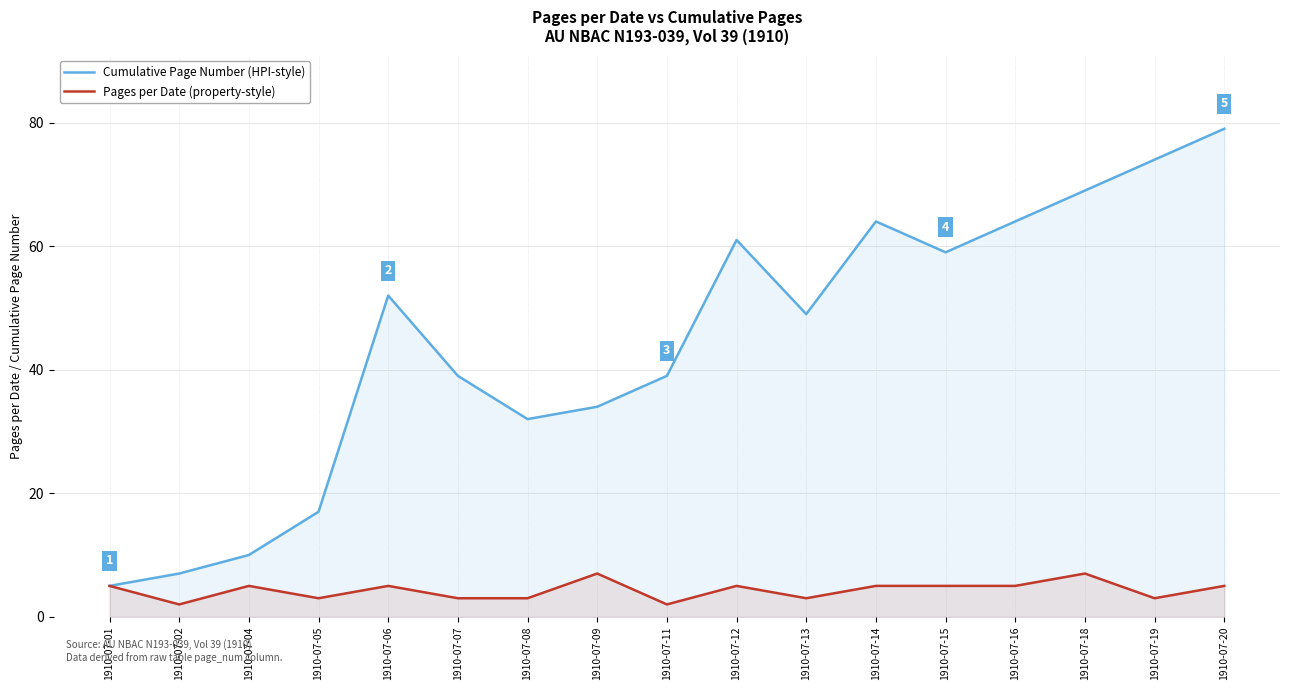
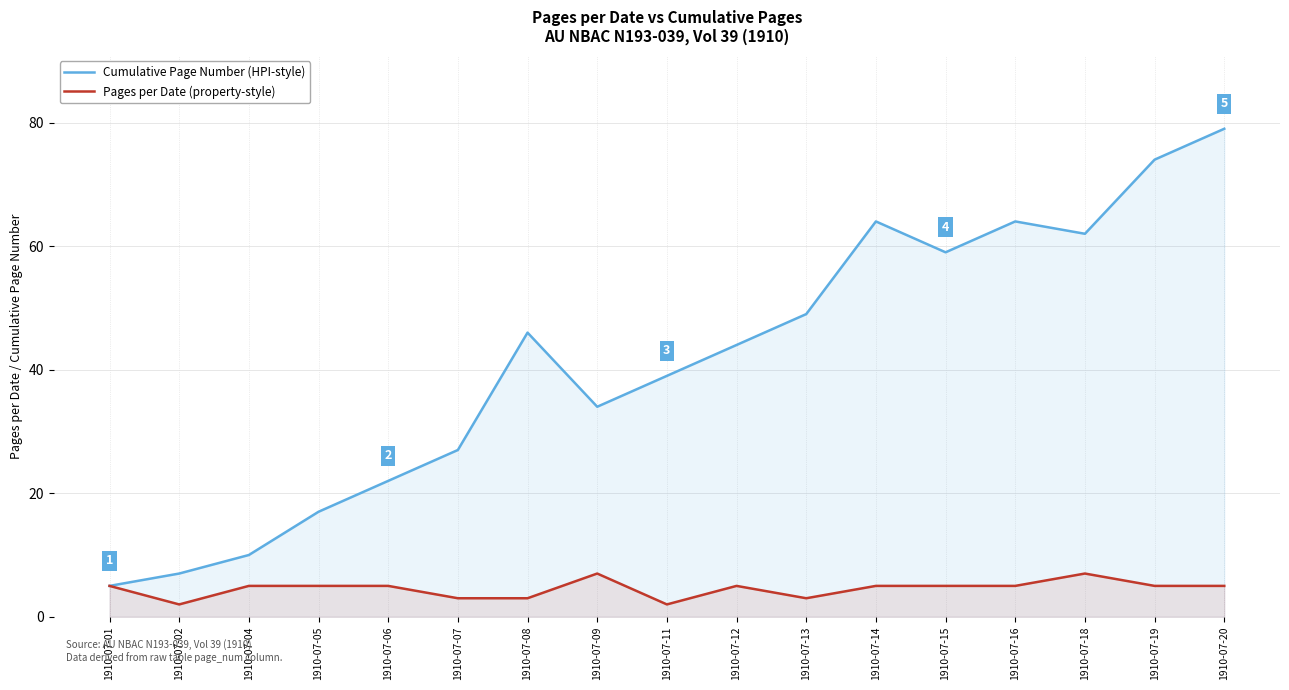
  {
    "Cumulative Page Number (HPI-style)": {
      "1910-07-02": 7,
      "1910-07-04": 10,
      "1910-07-05": 17,
-     "1910-07-06": 52,
-     "1910-07-07": 39,
-     "1910-07-08": 32,
+     "1910-07-06": 22,
+     "1910-07-07": 27,
+     "1910-07-08": 46,
      "1910-07-09": 34,
-     "1910-07-12": 61,
+     "1910-07-12": 44,
      "1910-07-13": 49,
      "1910-07-14": 64,
      "1910-07-16": 64,
-     "1910-07-18": 69,
+     "1910-07-18": 62,
      "1910-07-19": 74
    },
    "Pages per Date (property-style)": {
      "1910-07-02": 2,
      "1910-07-04": 5,
-     "1910-07-05": 3,
+     "1910-07-05": 5,
      "1910-07-06": 5,
      "1910-07-07": 3,
      "1910-07-08": 3,
      "1910-07-09": 7,
      "1910-07-11": 2,
      "1910-07-12": 5,
      "1910-07-13": 3,
      "1910-07-14": 5,
      "1910-07-15": 5,
      "1910-07-16": 5,
      "1910-07-18": 7,
-     "1910-07-19": 3,
+     "1910-07-19": 5,
      "1910-07-20": 5
    }
  }
